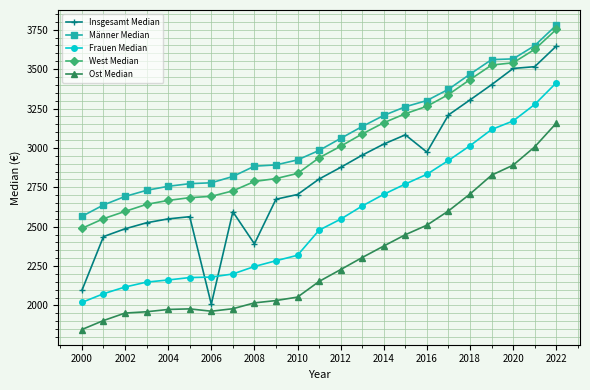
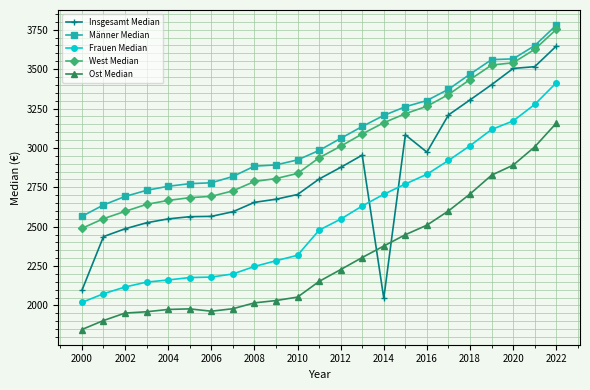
  {
    "Insgesamt Median": {
      "2000": 2100,
      "2002": 2490,
      "2004": 2550,
-     "2006": 2010,
-     "2008": 2390,
+     "2006": 2570,
+     "2008": 2650,
      "2010": 2700,
      "2012": 2880,
-     "2014": 3020,
+     "2014": 2050,
      "2016": 2970,
      "2018": 3300,
      "2020": 3500,
      "2022": 3650
    }
  }
